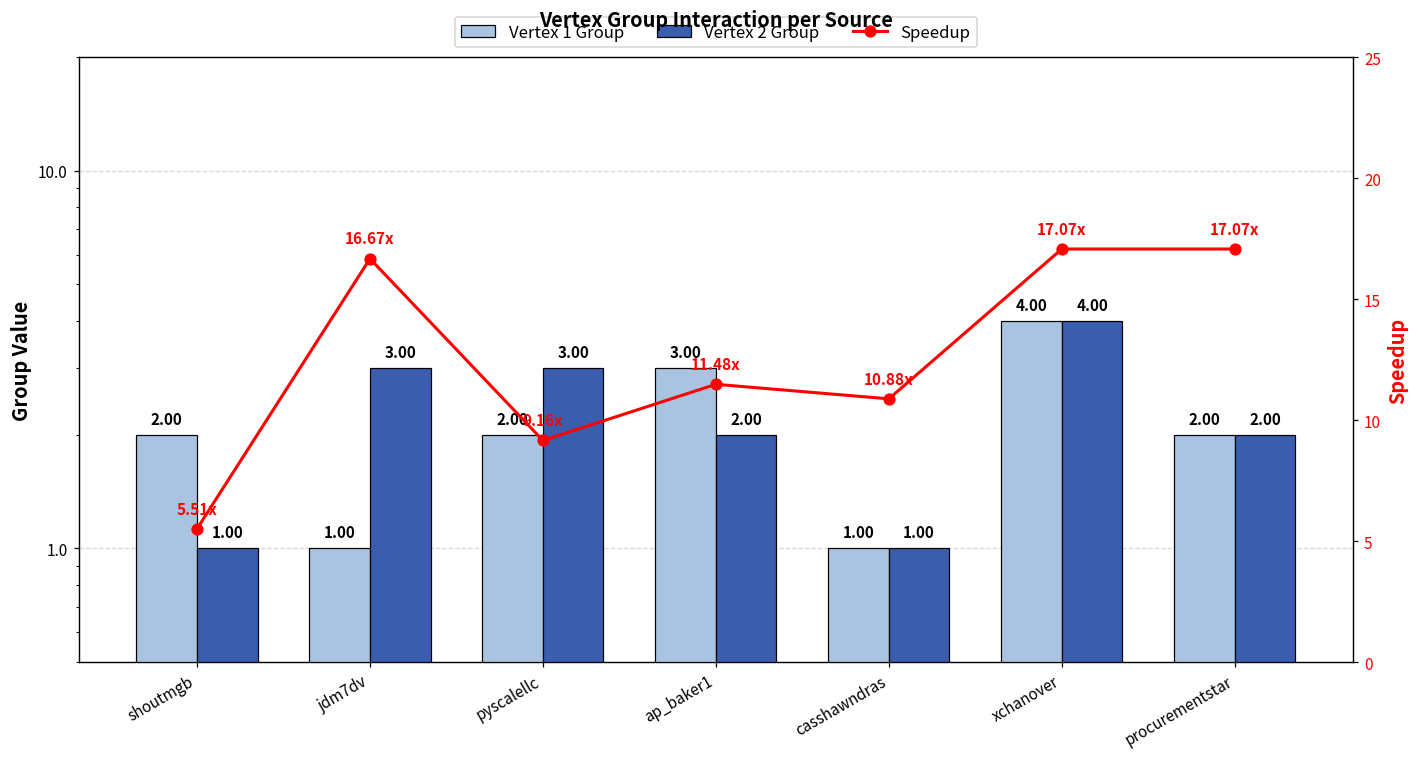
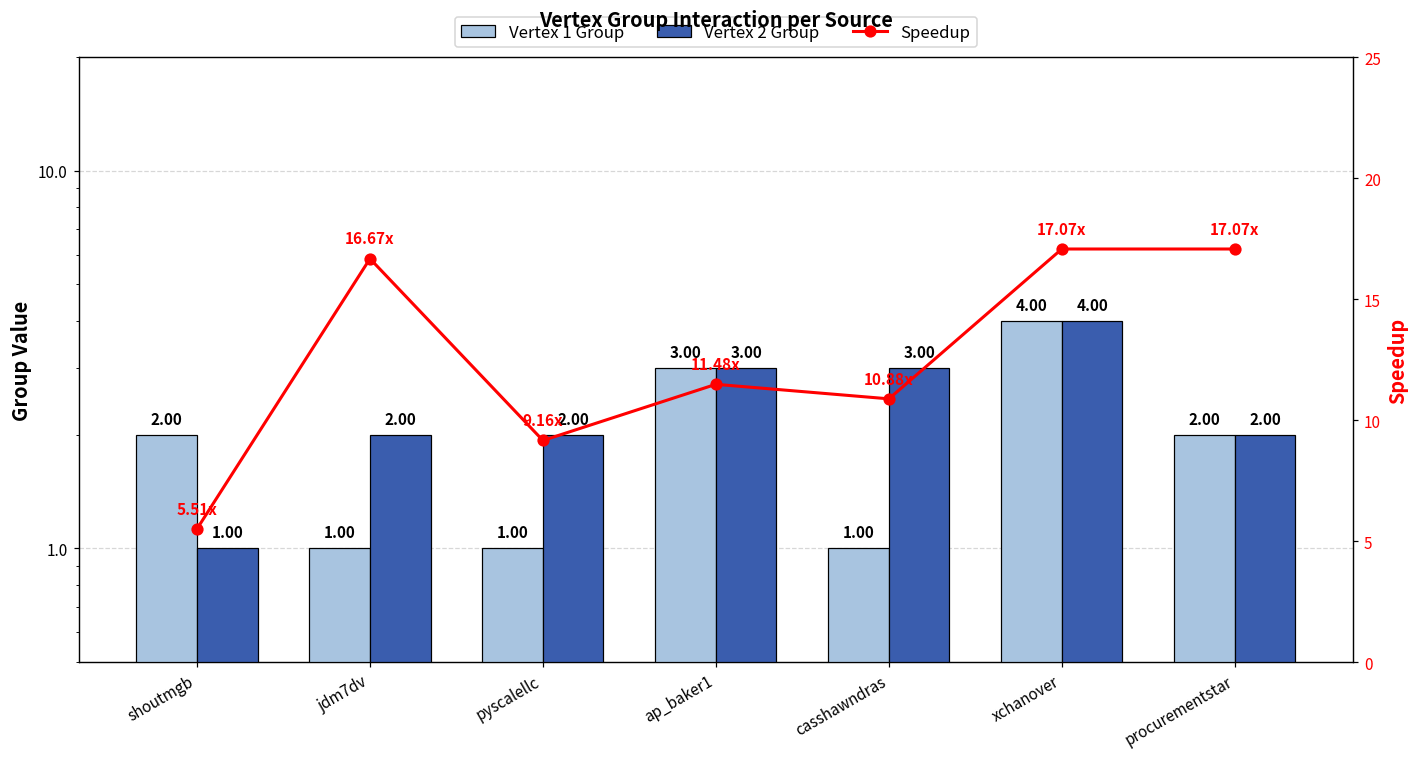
  {
    "Vertex 1 Group": {
      "shoutmgb": "2.00",
      "jdm7dv": "1.00",
-     "pyscalellc": "2.00",
+     "pyscalellc": "1.00",
      "ap_baker1": "3.00",
      "casshawndras": "1.00",
      "xchanover": "4.00",
      "procurementstar": "2.00"
    },
    "Vertex 2 Group": {
      "shoutmgb": "1.00",
-     "jdm7dv": "3.00",
-     "pyscalellc": "3.00",
-     "ap_baker1": "2.00",
-     "casshawndras": "1.00",
+     "jdm7dv": "2.00",
+     "pyscalellc": "2.00",
+     "ap_baker1": "3.00",
+     "casshawndras": "3.00",
      "xchanover": "4.00",
      "procurementstar": "2.00"
    },
    "Speedup": {
      "shoutmgb": "5.51x",
      "jdm7dv": "16.67x",
      "pyscalellc": "9.16x",
      "ap_baker1": "11.48x",
      "casshawndras": "10.88x",
      "xchanover": "17.07x",
      "procurementstar": "17.07x"
    }
  }
